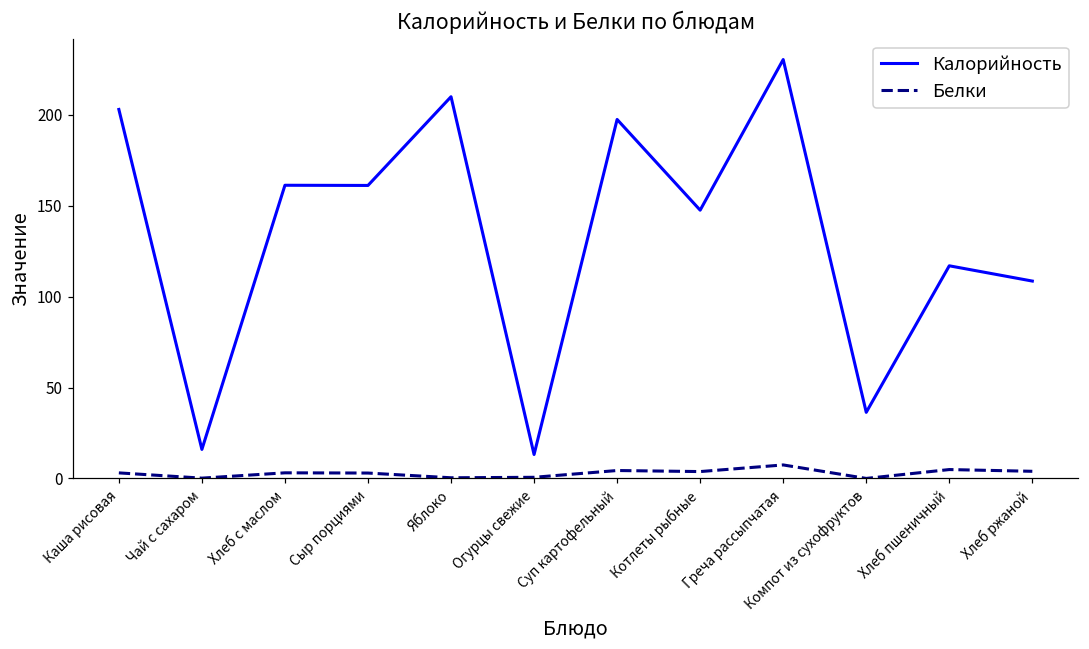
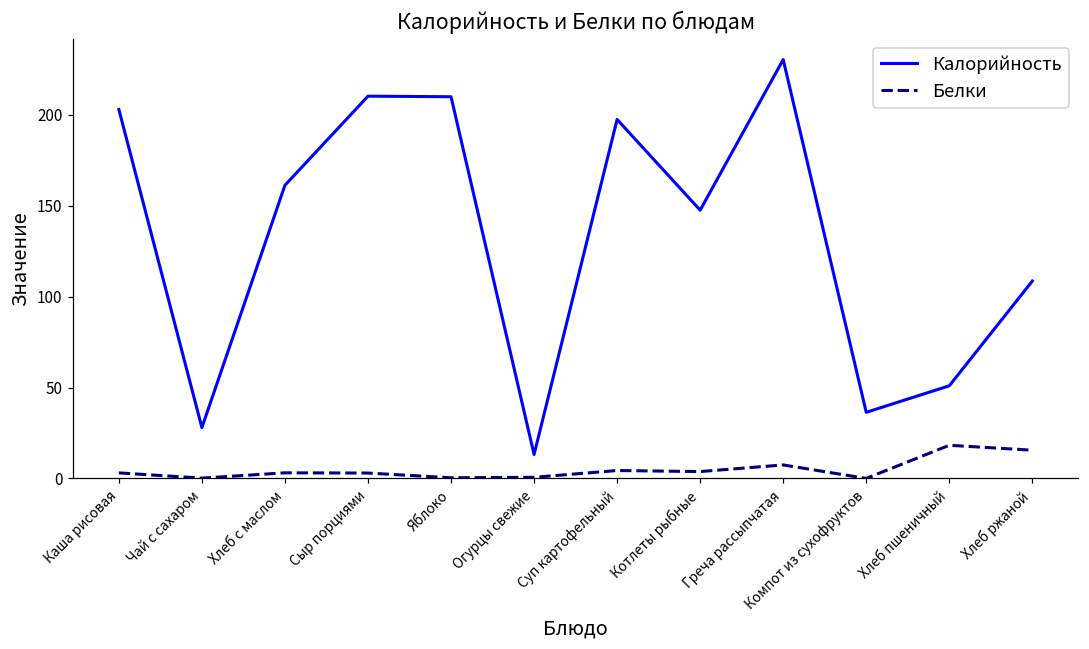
  {
    "Калорийность": {
      "Каша рисовая": 203,
-     "Чай с сахаром": 16,
+     "Чай с сахаром": 28,
      "Хлеб с маслом": 161,
-     "Сыр порциями": 161,
+     "Сыр порциями": 210,
      "Яблоко": 210,
      "Огурцы свежие": 13,
      "Суп картофельный": 198,
      "Котлеты рыбные": 148,
      "Греча рассыпчатая": 230,
      "Компот из сухофруктов": 36,
-     "Хлеб пшеничный": 117,
+     "Хлеб пшеничный": 51,
      "Хлеб ржаной": 109
    },
    "Белки": {
      "Каша рисовая": 3,
      "Чай с сахаром": 0,
      "Хлеб с маслом": 3,
      "Сыр порциями": 3,
      "Яблоко": 0,
      "Огурцы свежие": 1,
      "Суп картофельный": 4,
      "Котлеты рыбные": 4,
      "Греча рассыпчатая": 7,
      "Компот из сухофруктов": 0,
-     "Хлеб пшеничный": 5,
-     "Хлеб ржаной": 4
+     "Хлеб пшеничный": 18,
+     "Хлеб ржаной": 16
    }
  }
